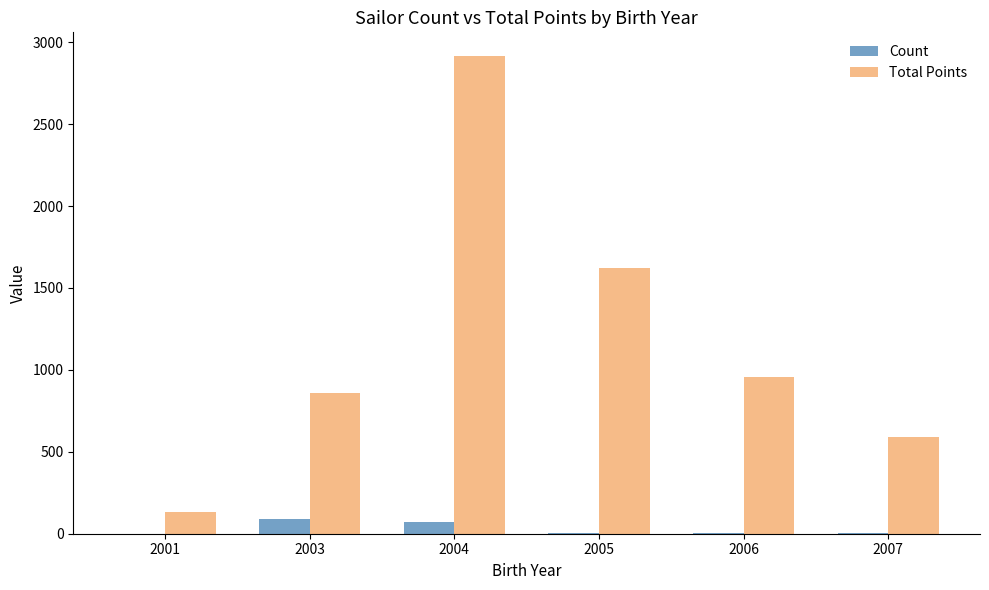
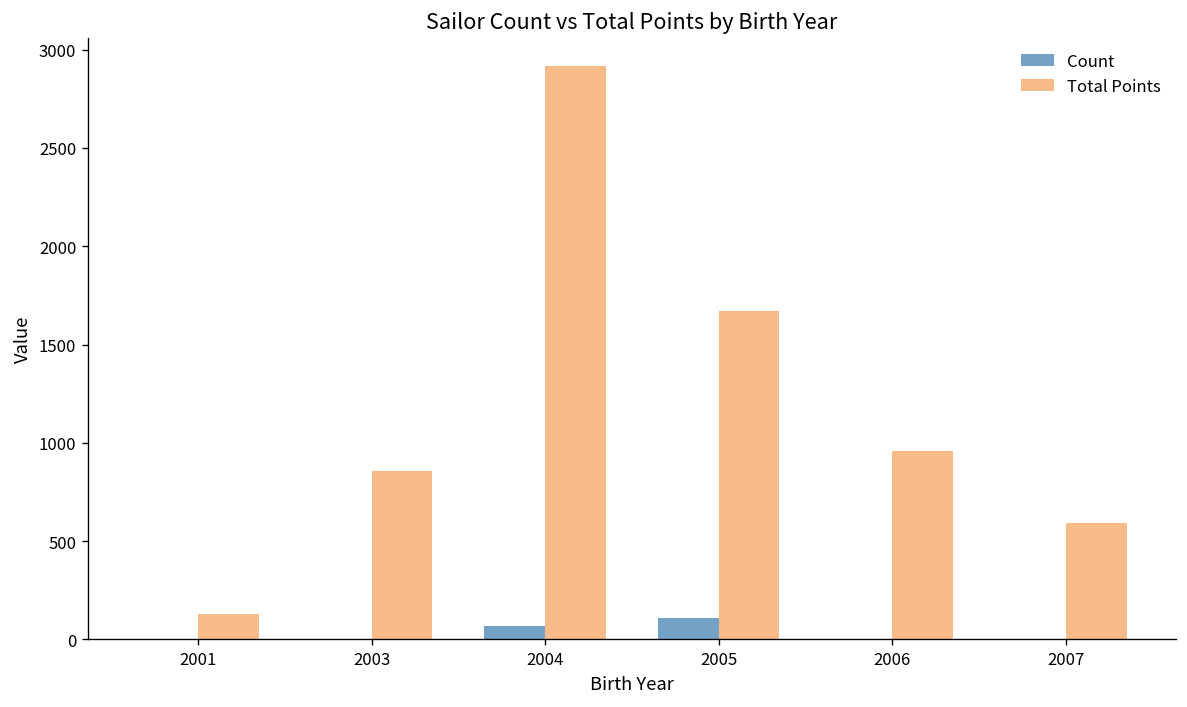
  {
    "Count": {
-     "2003": 90,
+     "2003": 0,
      "2004": 70,
-     "2005": 10
+     "2005": 110
    },
    "Total Points": {
      "2001": 130,
      "2003": 860,
      "2004": 2910,
-     "2005": 1620,
+     "2005": 1670,
      "2006": 960,
      "2007": 590
    }
  }
